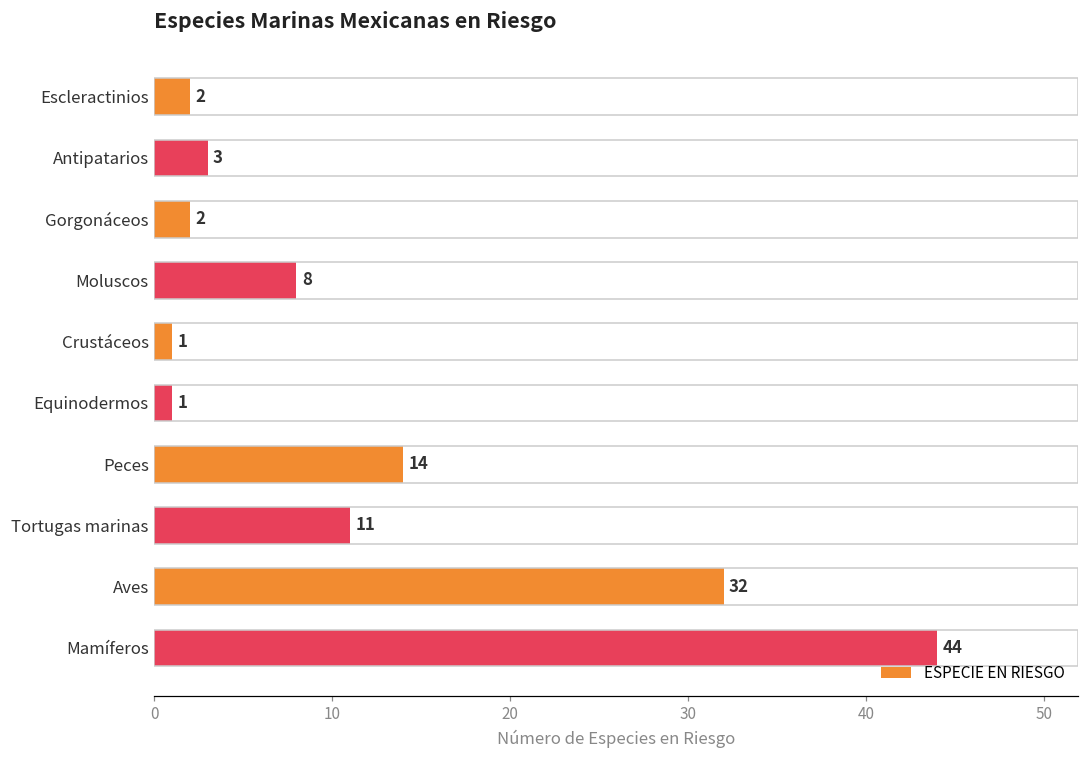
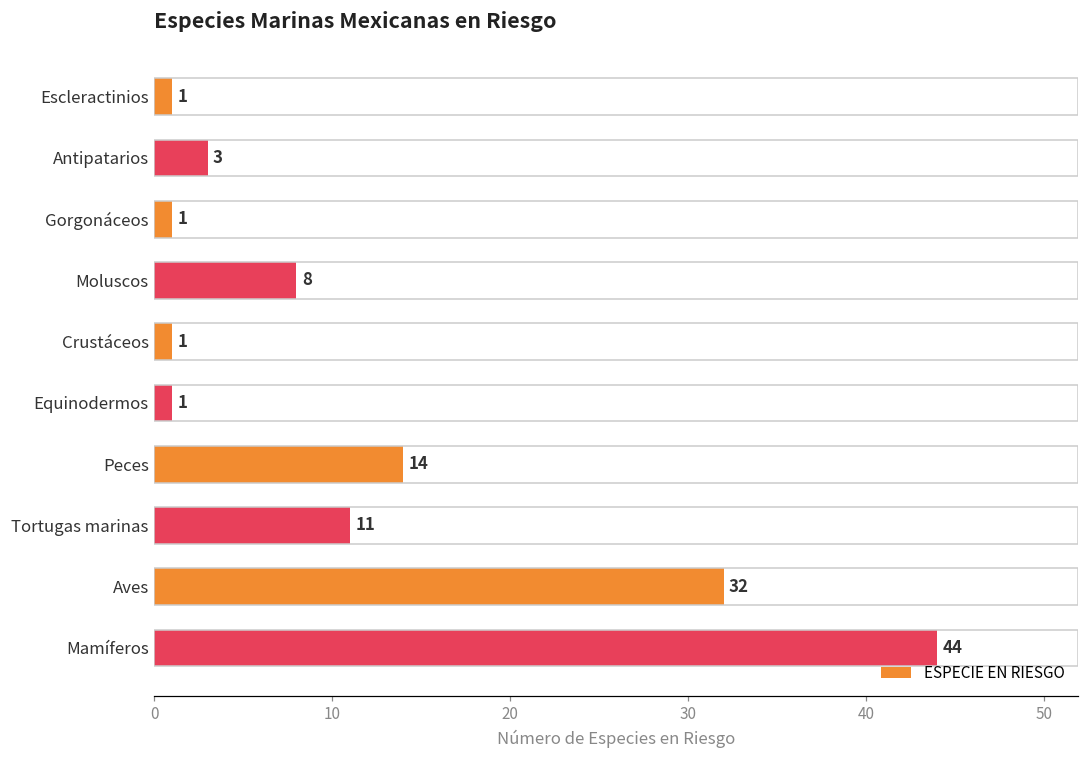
  {
-   "Escleractinios": 2,
+   "Escleractinios": 1,
    "Antipatarios": 3,
-   "Gorgonáceos": 2,
+   "Gorgonáceos": 1,
    "Moluscos": 8,
    "Crustáceos": 1,
    "Equinodermos": 1,
    "Peces": 14,
    "Tortugas marinas": 11,
    "Aves": 32,
    "Mamíferos": 44
  }
